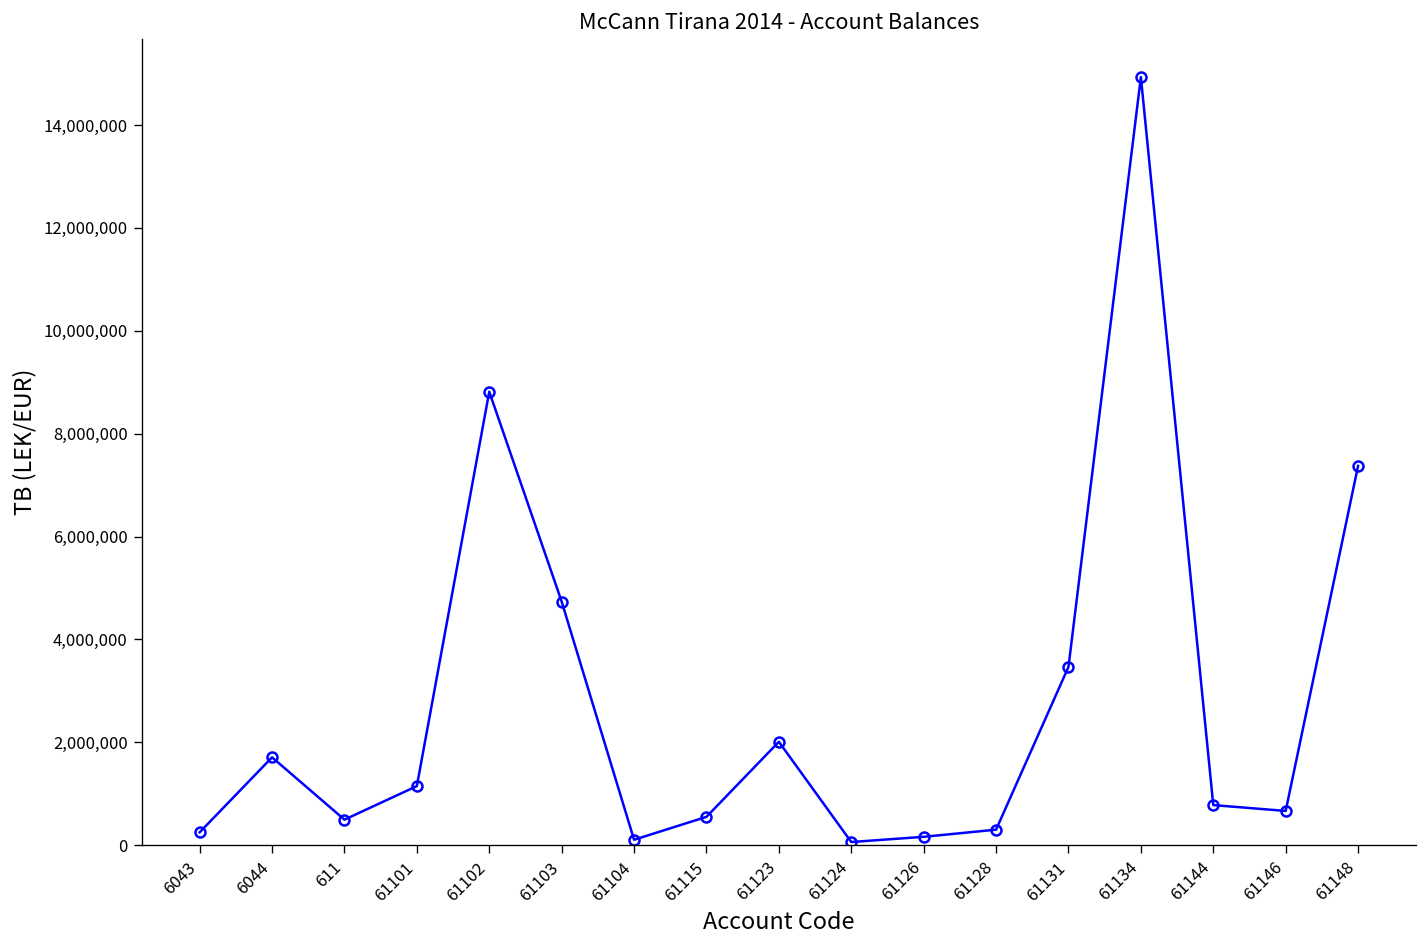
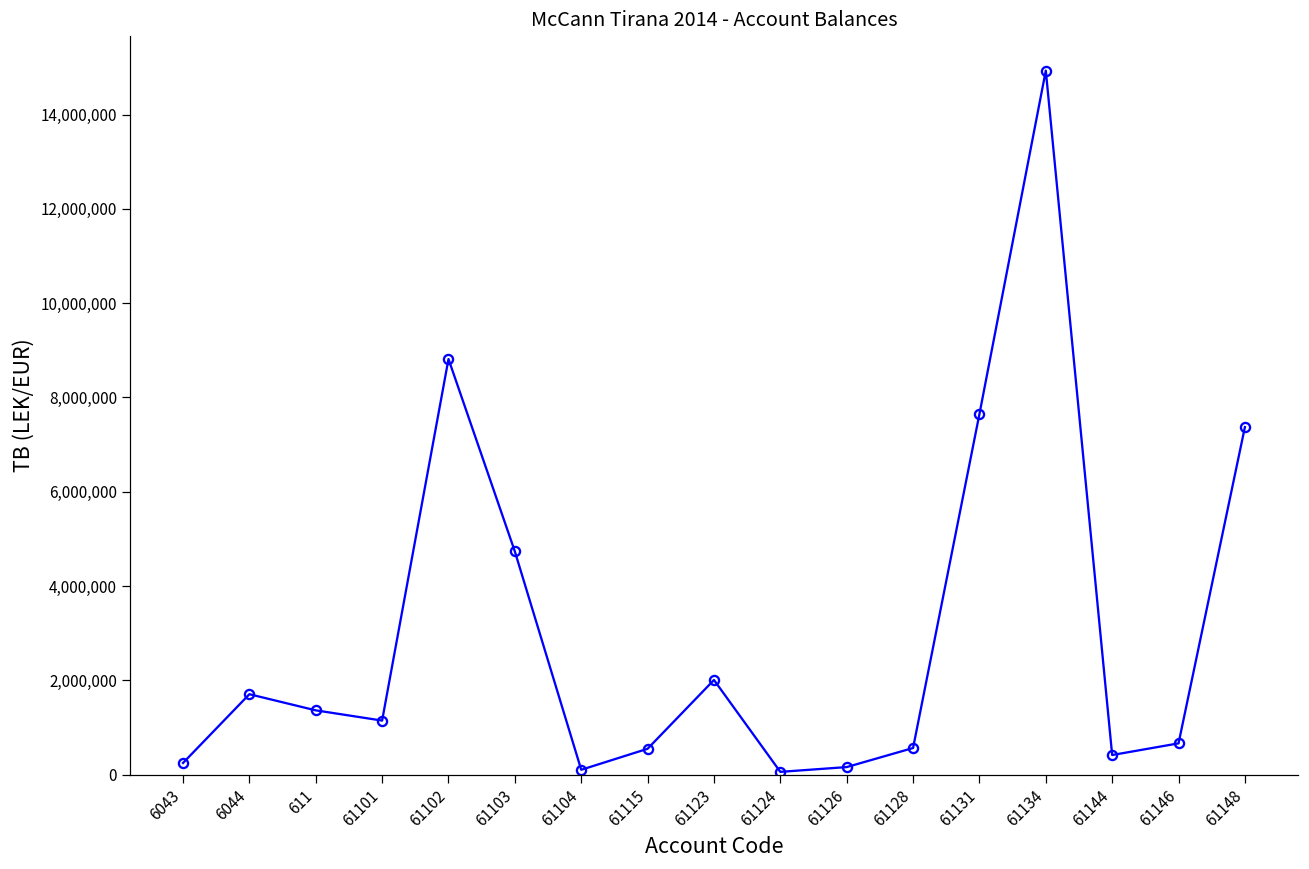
  {
    "6043": "300,000",
    "6044": "1,700,000",
-   "611": "500,000",
+   "611": "1,400,000",
    "61101": "1,100,000",
    "61102": "8,800,000",
    "61103": "4,700,000",
    "61104": "100,000",
    "61115": "600,000",
    "61123": "2,000,000",
    "61124": "100,000",
    "61126": "200,000",
-   "61128": "300,000",
-   "61131": "3,500,000",
+   "61128": "600,000",
+   "61131": "7,600,000",
    "61134": "14,900,000",
-   "61144": "800,000",
+   "61144": "400,000",
    "61146": "700,000",
    "61148": "7,400,000"
  }
